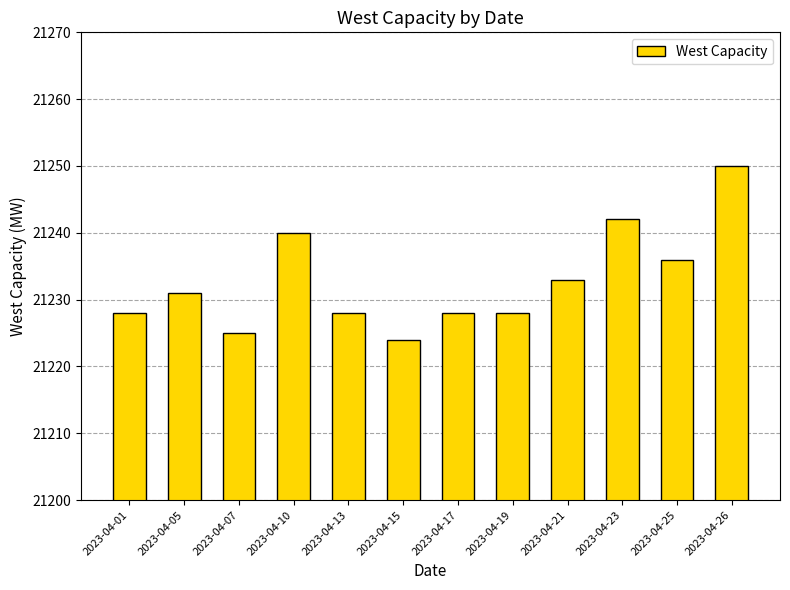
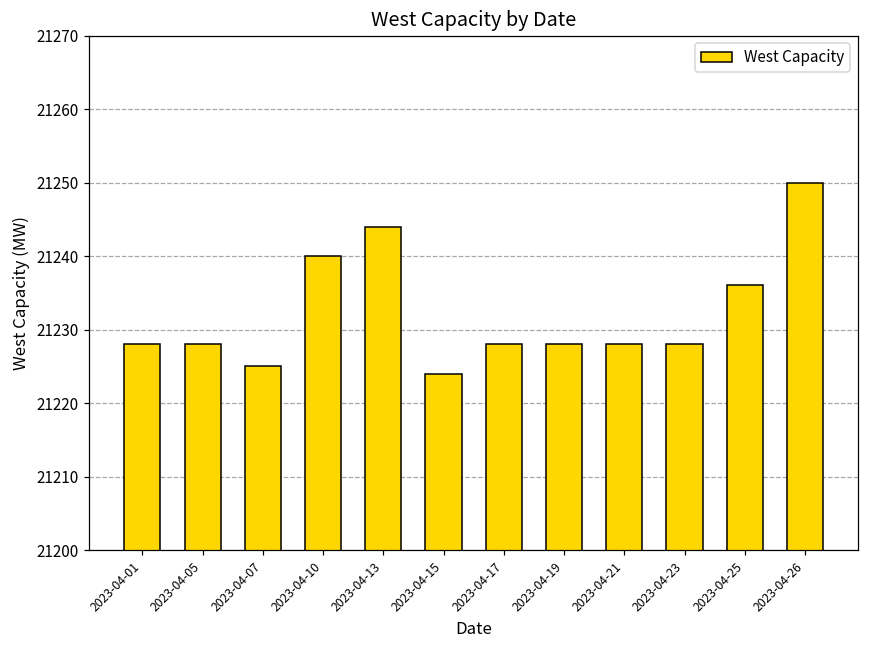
  {
    "2023-04-01": 21228,
-   "2023-04-05": 21231,
+   "2023-04-05": 21228,
    "2023-04-07": 21225,
    "2023-04-10": 21240,
-   "2023-04-13": 21228,
+   "2023-04-13": 21244,
    "2023-04-15": 21224,
    "2023-04-17": 21228,
    "2023-04-19": 21228,
-   "2023-04-21": 21233,
-   "2023-04-23": 21242,
+   "2023-04-21": 21228,
+   "2023-04-23": 21228,
    "2023-04-25": 21236,
    "2023-04-26": 21250
  }
